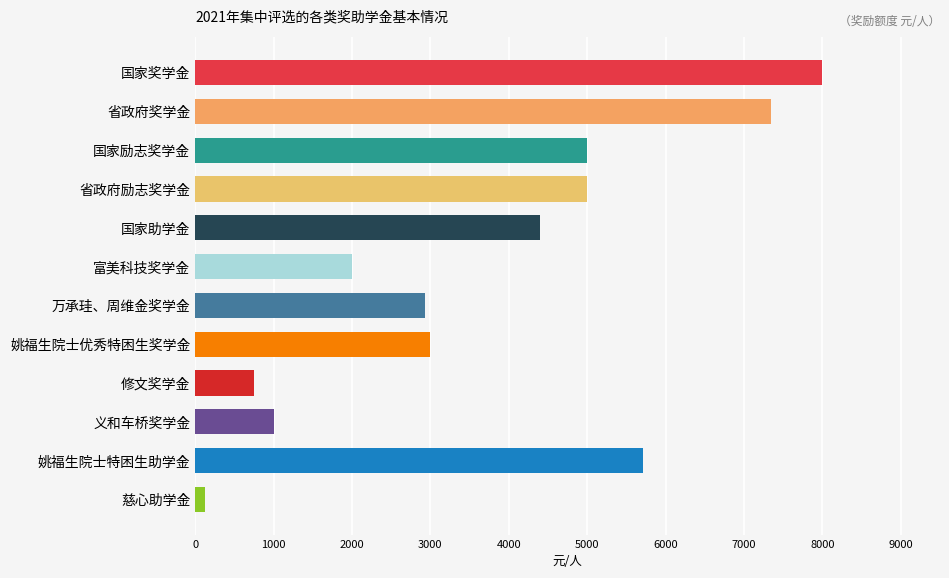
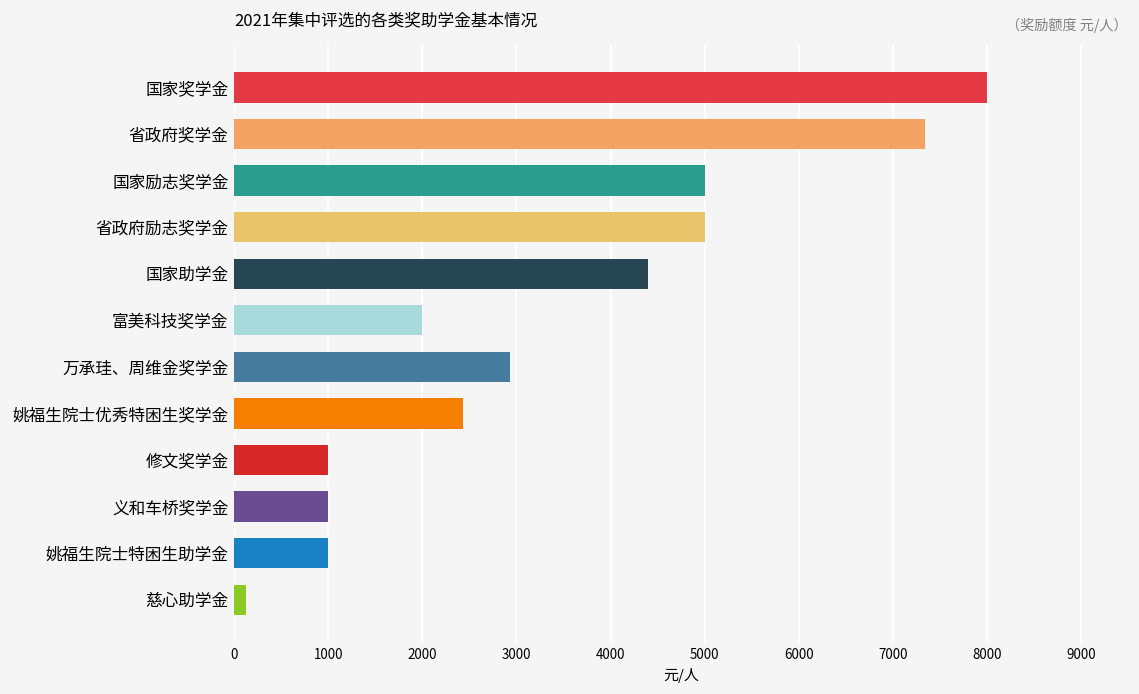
  {
    "国家奖学金": 8000,
    "省政府奖学金": 7300,
    "国家励志奖学金": 5000,
    "省政府励志奖学金": 5000,
    "国家助学金": 4400,
    "富美科技奖学金": 2000,
    "万承珪、周维金奖学金": 2900,
-   "姚福生院士优秀特困生奖学金": 3000,
-   "修文奖学金": 800,
+   "姚福生院士优秀特困生奖学金": 2400,
+   "修文奖学金": 1000,
    "义和车桥奖学金": 1000,
-   "姚福生院士特困生助学金": 5700,
+   "姚福生院士特困生助学金": 1000,
    "慈心助学金": 100
  }
